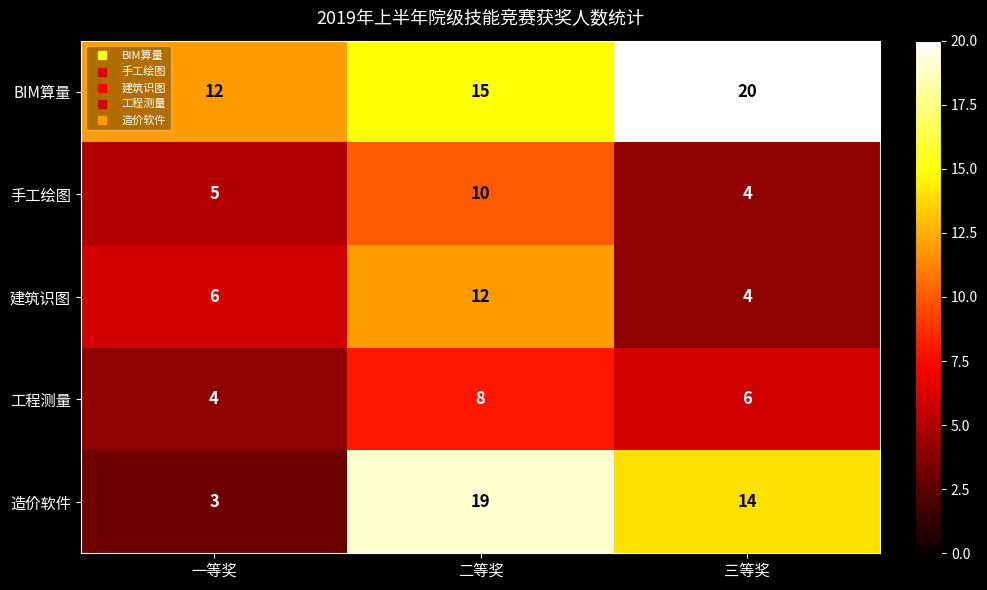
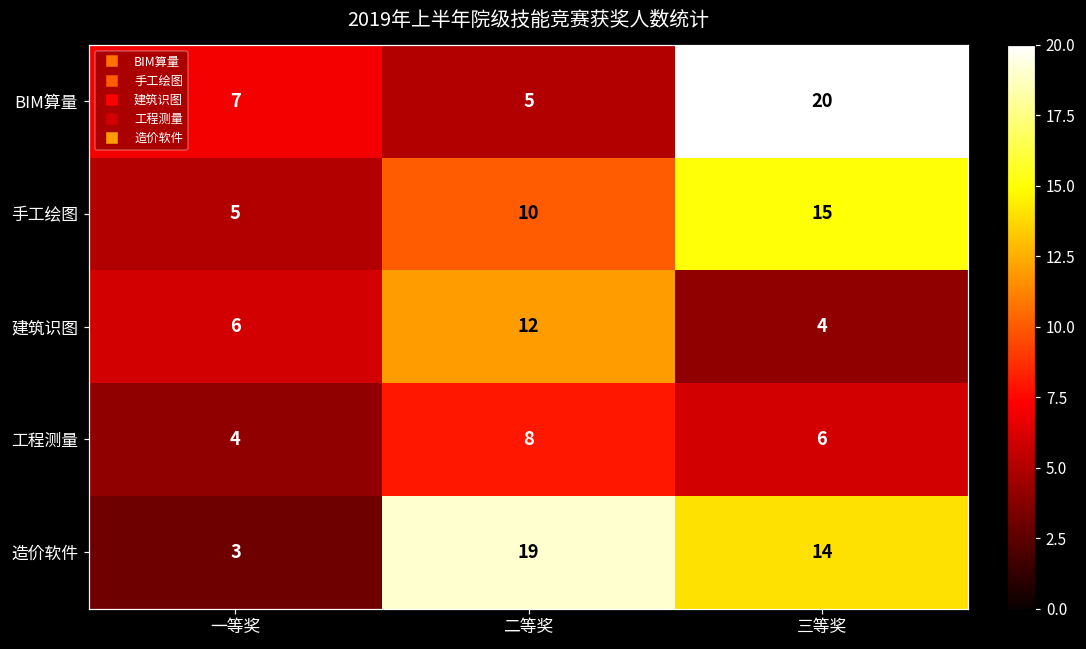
  {
    "BIM算量": {
-     "一等奖": 12,
-     "二等奖": 15,
+     "一等奖": 7,
+     "二等奖": 5,
      "三等奖": 20
    },
    "手工绘图": {
      "一等奖": 5,
      "二等奖": 10,
-     "三等奖": 4
+     "三等奖": 15
    },
    "建筑识图": {
      "一等奖": 6,
      "二等奖": 12,
      "三等奖": 4
    },
    "工程测量": {
      "一等奖": 4,
      "二等奖": 8,
      "三等奖": 6
    },
    "造价软件": {
      "一等奖": 3,
      "二等奖": 19,
      "三等奖": 14
    }
  }
